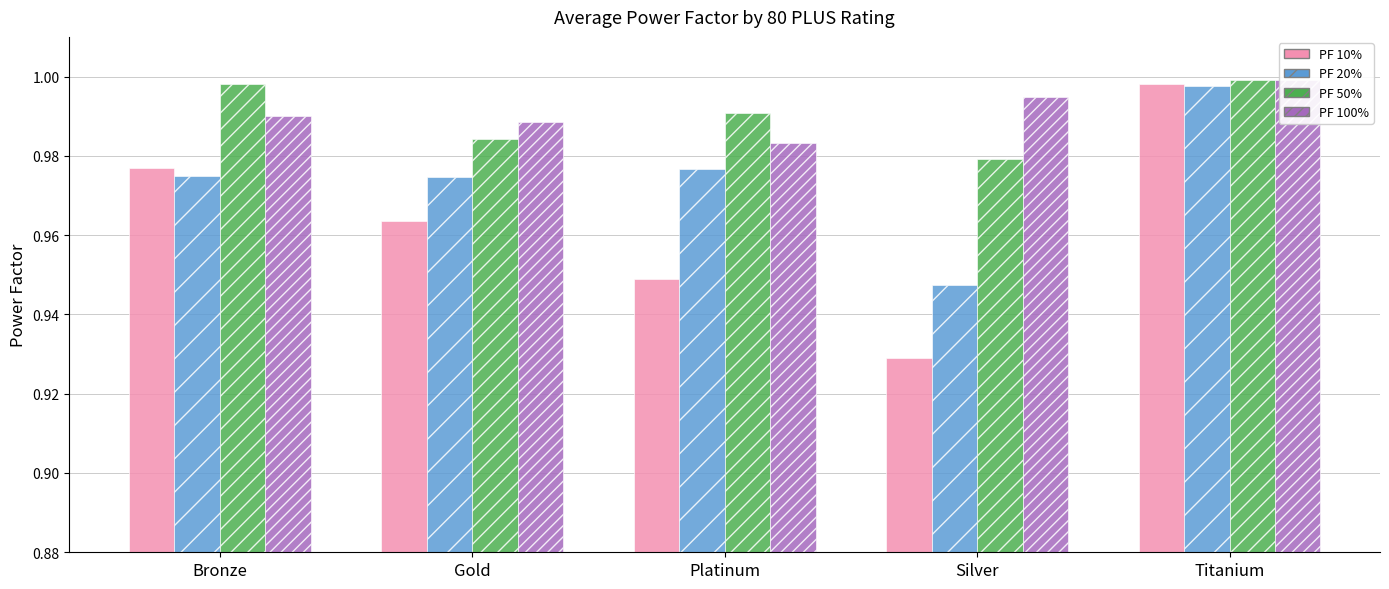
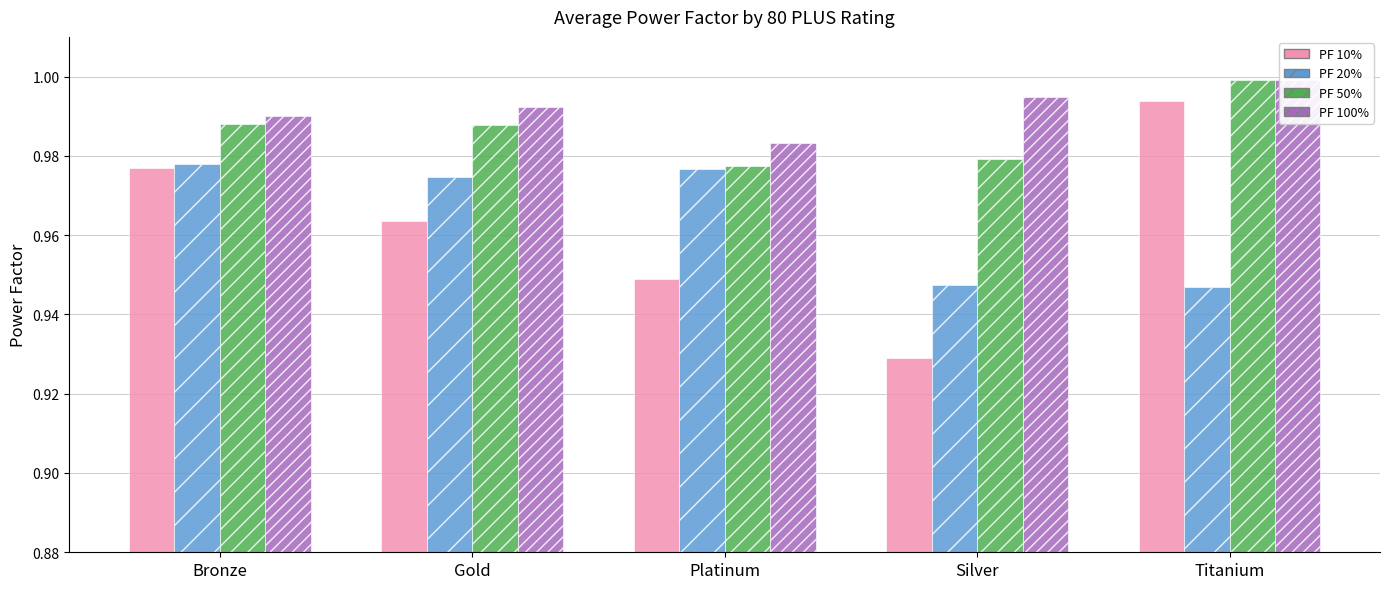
  {
    "PF 10%": {
      "Bronze": 0.977,
      "Gold": 0.964,
      "Platinum": 0.949,
      "Silver": 0.929,
-     "Titanium": 0.998
+     "Titanium": 0.994
    },
    "PF 20%": {
-     "Bronze": 0.975,
+     "Bronze": 0.978,
      "Gold": 0.975,
      "Platinum": 0.977,
      "Silver": 0.947,
-     "Titanium": 0.998
+     "Titanium": 0.947
    },
    "PF 50%": {
-     "Bronze": 0.998,
-     "Gold": 0.984,
-     "Platinum": 0.991,
+     "Bronze": 0.988,
+     "Gold": 0.988,
+     "Platinum": 0.978,
      "Silver": 0.979,
      "Titanium": 0.999
    },
    "PF 100%": {
      "Bronze": 0.990,
-     "Gold": 0.989,
+     "Gold": 0.992,
      "Platinum": 0.983,
      "Silver": 0.995
    }
  }
